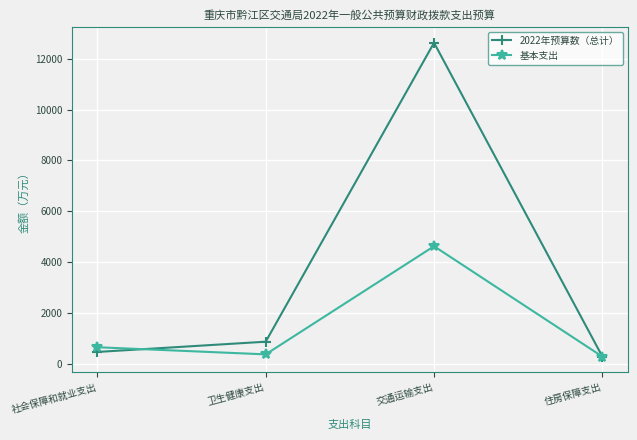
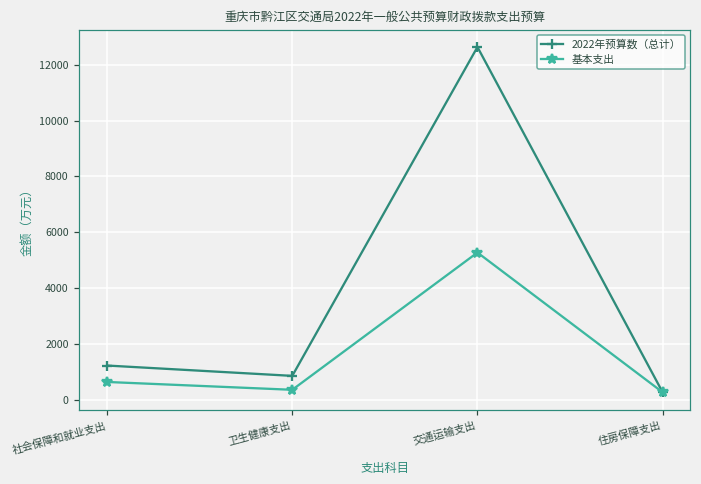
  {
    "2022年预算数（总计）": {
-     "社会保障和就业支出": 500,
+     "社会保障和就业支出": 1200,
      "卫生健康支出": 900,
      "交通运输支出": 12600
    },
    "基本支出": {
      "社会保障和就业支出": 700,
      "卫生健康支出": 400,
-     "交通运输支出": 4600
+     "交通运输支出": 5300
    }
  }
